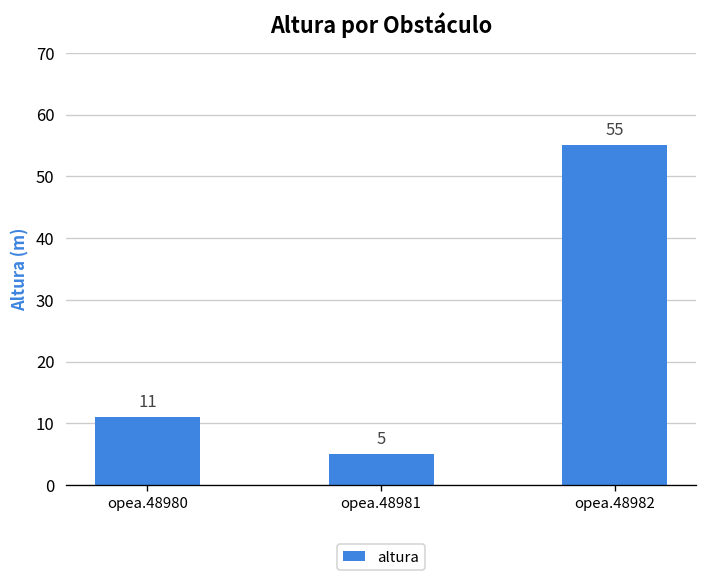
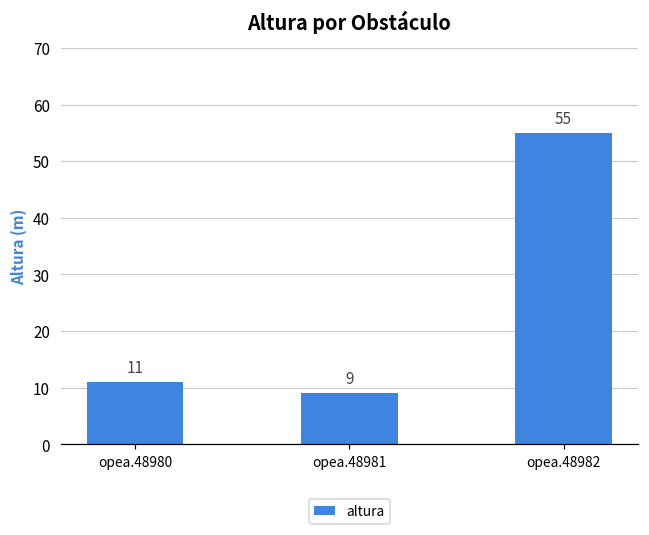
  {
    "opea.48980": 11,
-   "opea.48981": 5,
+   "opea.48981": 9,
    "opea.48982": 55
  }
